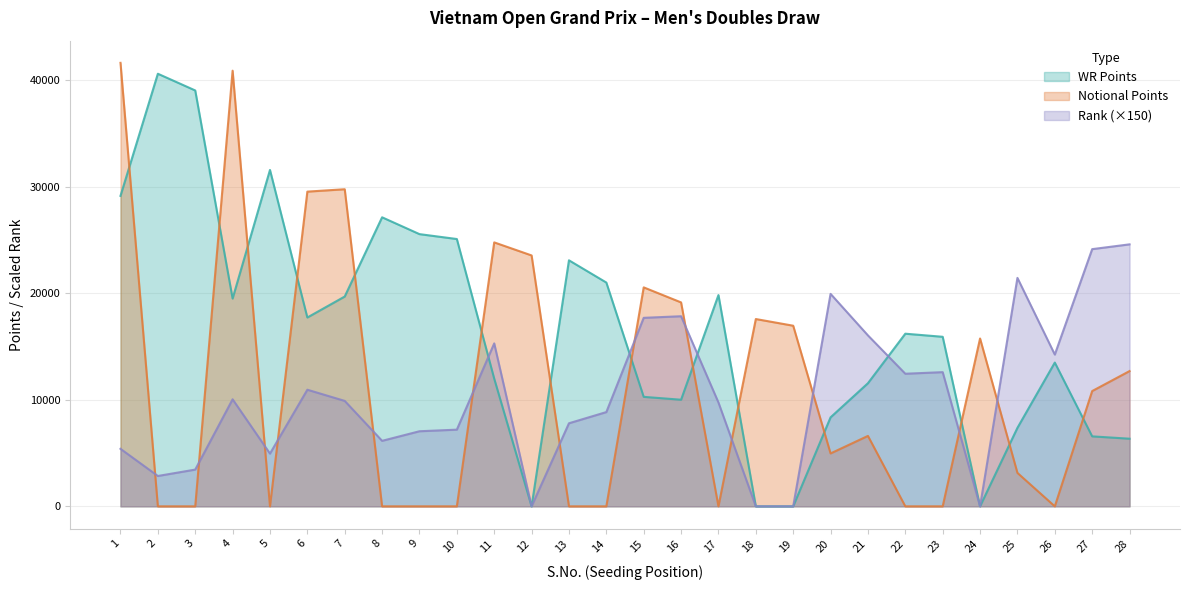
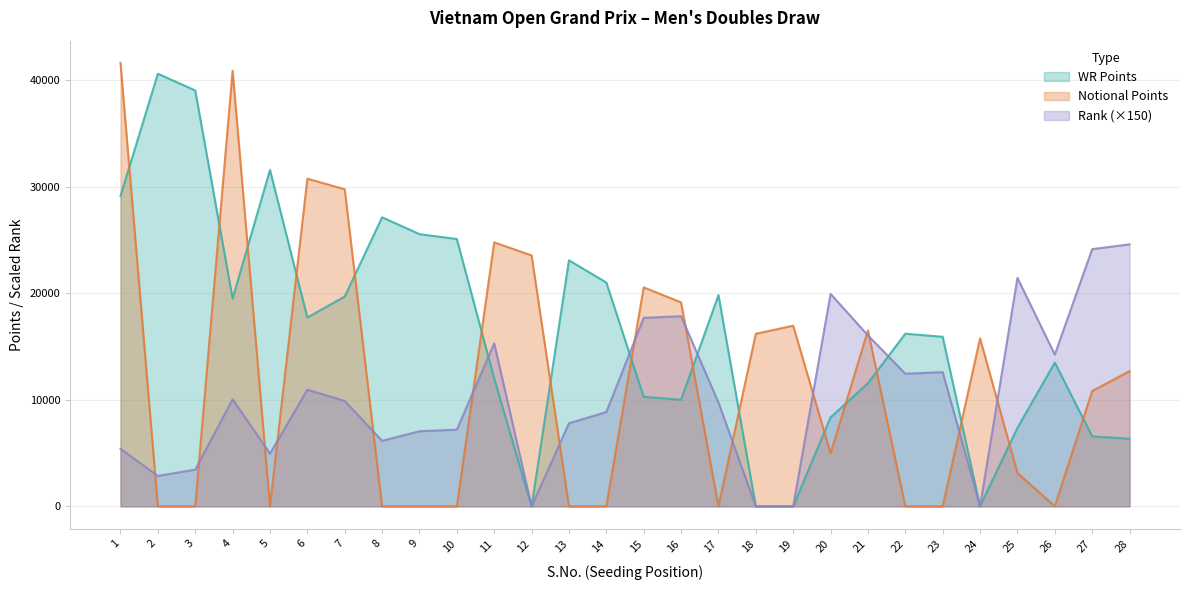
  {
    "Notional Points": {
      "1": 41600,
      "2": 0,
      "3": 0,
      "4": 40900,
      "5": 0,
-     "6": 29600,
+     "6": 30800,
      "7": 29800,
      "8": 0,
      "9": 0,
      "10": 0,
      "11": 24800,
      "12": 23600,
      "13": 0,
      "14": 0,
      "15": 20600,
      "16": 19100,
      "17": 0,
-     "18": 17600,
+     "18": 16200,
      "19": 17000,
      "20": 5000,
-     "21": 6600,
+     "21": 16500,
      "22": 0,
      "23": 0,
      "24": 15800,
      "25": 3100,
      "26": 0,
      "27": 10800,
      "28": 12700
    }
  }
